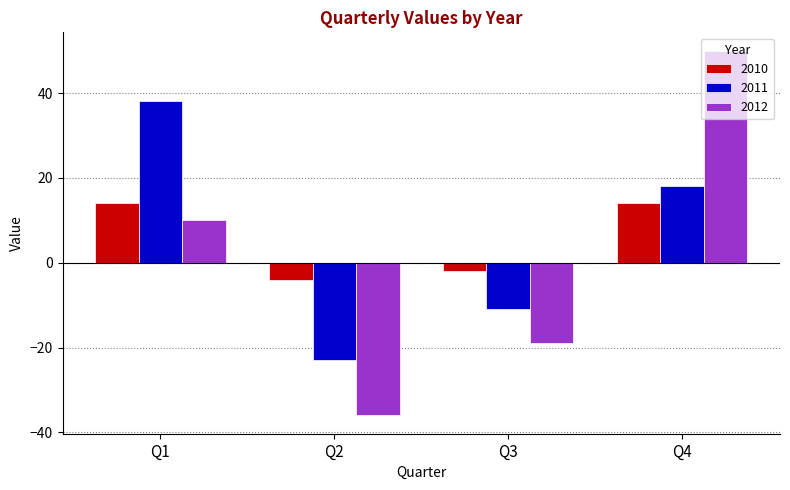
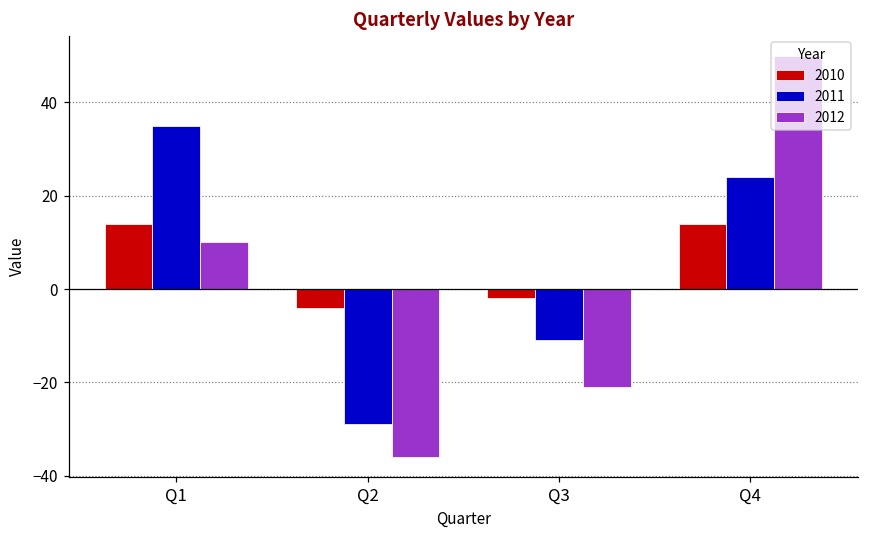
  {
    "2010": {
      "Q1": 14,
      "Q2": -4,
      "Q3": -2,
      "Q4": 14
    },
    "2011": {
-     "Q1": 38,
-     "Q2": -23,
+     "Q1": 35,
+     "Q2": -29,
      "Q3": -11,
-     "Q4": 18
+     "Q4": 24
    },
    "2012": {
      "Q1": 10,
      "Q2": -36,
-     "Q3": -19
+     "Q3": -21
    }
  }
